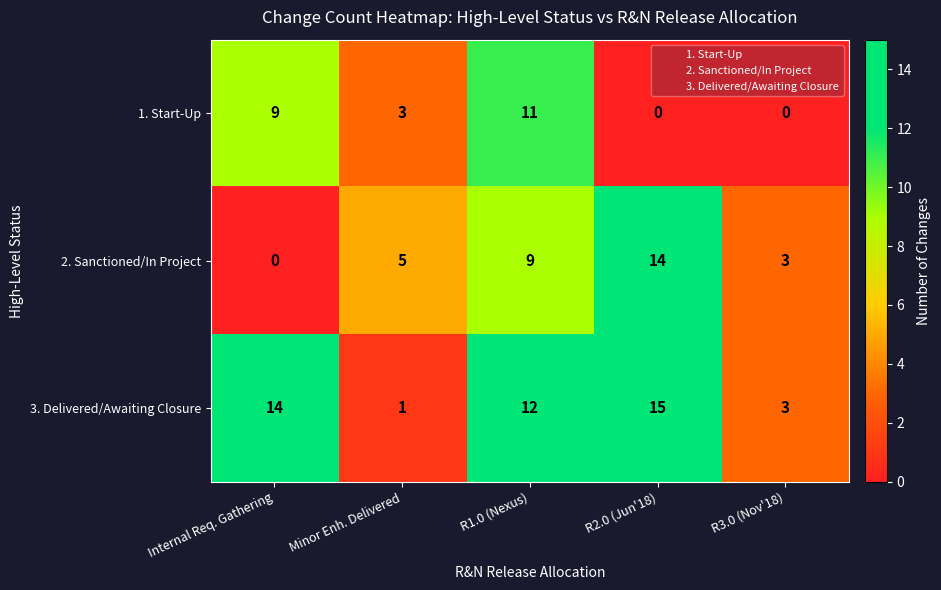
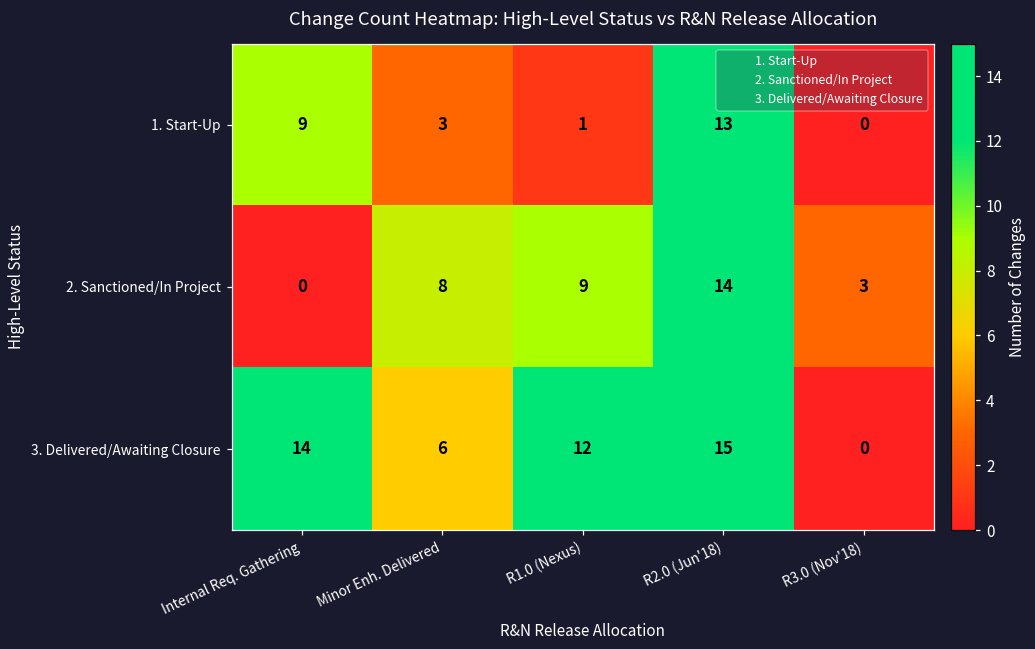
  {
    "1. Start-Up": {
-     "R1.0 (Nexus)": 11,
-     "R2.0 (Jun'18)": 0
+     "R1.0 (Nexus)": 1,
+     "R2.0 (Jun'18)": 13
    },
    "2. Sanctioned/In Project": {
-     "Minor Enh. Delivered": 5
+     "Minor Enh. Delivered": 8
    },
    "3. Delivered/Awaiting Closure": {
-     "Minor Enh. Delivered": 1,
-     "R3.0 (Nov'18)": 3
+     "Minor Enh. Delivered": 6,
+     "R3.0 (Nov'18)": 0
    }
  }
